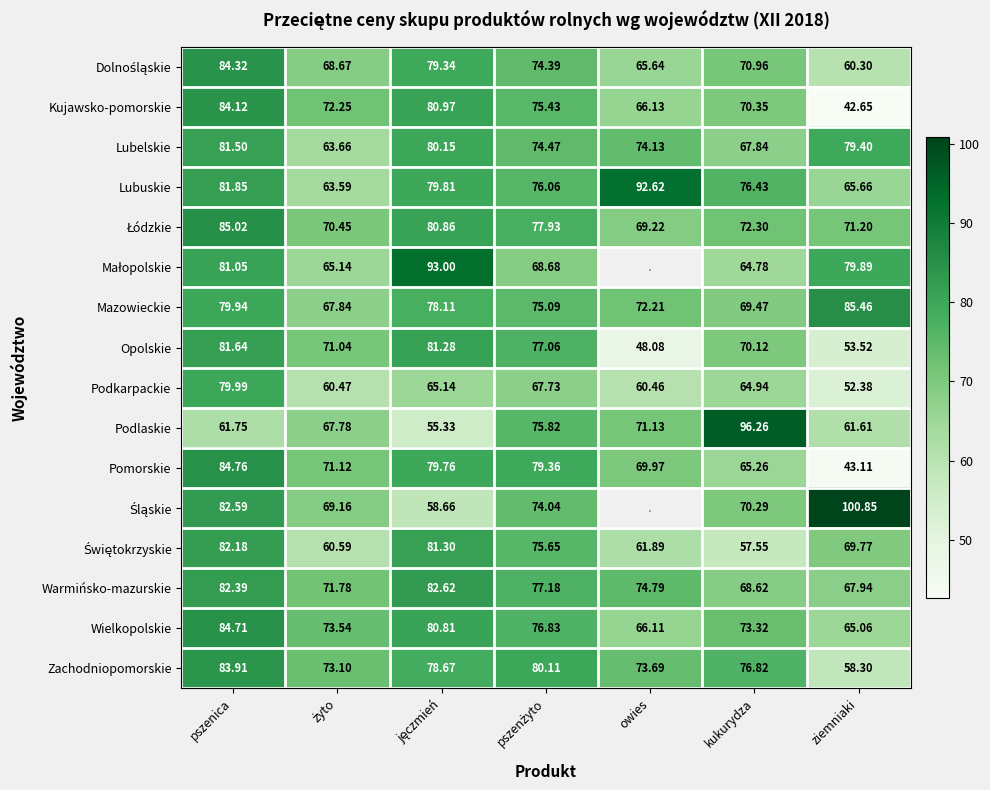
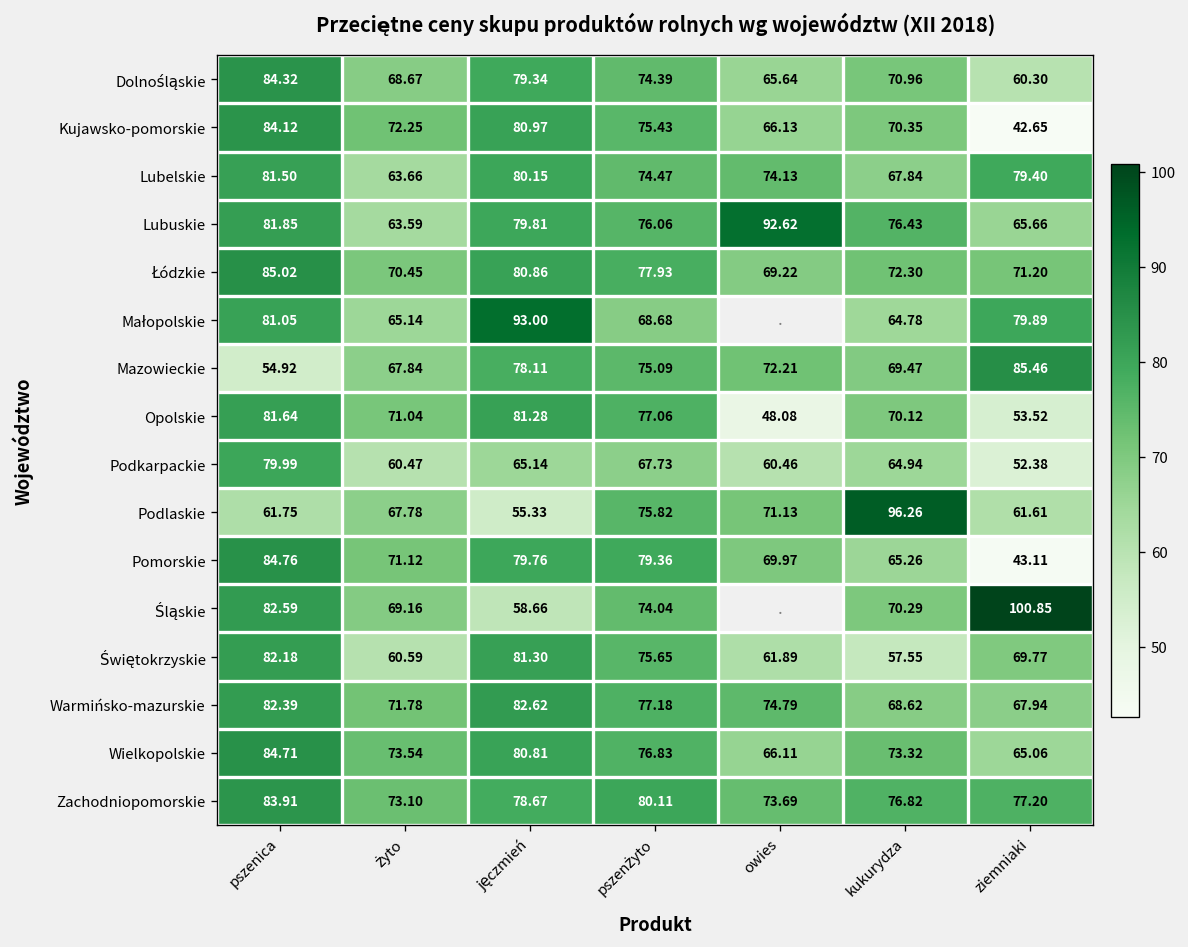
  {
    "Dolnośląskie": {
      "pszenica": 84.32,
      "żyto": 68.67,
      "jęczmień": 79.34,
      "pszenżyto": 74.39,
      "owies": 65.64,
      "kukurydza": 70.96,
      "ziemniaki": 60.30
    },
    "Kujawsko-pomorskie": {
      "pszenica": 84.12,
      "żyto": 72.25,
      "jęczmień": 80.97,
      "pszenżyto": 75.43,
      "owies": 66.13,
      "kukurydza": 70.35,
      "ziemniaki": 42.65
    },
    "Lubelskie": {
      "pszenica": 81.50,
      "żyto": 63.66,
      "jęczmień": 80.15,
      "pszenżyto": 74.47,
      "owies": 74.13,
      "kukurydza": 67.84,
      "ziemniaki": 79.40
    },
    "Lubuskie": {
      "pszenica": 81.85,
      "żyto": 63.59,
      "jęczmień": 79.81,
      "pszenżyto": 76.06,
      "owies": 92.62,
      "kukurydza": 76.43,
      "ziemniaki": 65.66
    },
    "Łódzkie": {
      "pszenica": 85.02,
      "żyto": 70.45,
      "jęczmień": 80.86,
      "pszenżyto": 77.93,
      "owies": 69.22,
      "kukurydza": 72.30,
      "ziemniaki": 71.20
    },
    "Małopolskie": {
      "pszenica": 81.05,
      "żyto": 65.14,
      "jęczmień": 93.00,
      "pszenżyto": 68.68,
      "kukurydza": 64.78,
      "ziemniaki": 79.89
    },
    "Mazowieckie": {
-     "pszenica": 79.94,
+     "pszenica": 54.92,
      "żyto": 67.84,
      "jęczmień": 78.11,
      "pszenżyto": 75.09,
      "owies": 72.21,
      "kukurydza": 69.47,
      "ziemniaki": 85.46
    },
    "Opolskie": {
      "pszenica": 81.64,
      "żyto": 71.04,
      "jęczmień": 81.28,
      "pszenżyto": 77.06,
      "owies": 48.08,
      "kukurydza": 70.12,
      "ziemniaki": 53.52
    },
    "Podkarpackie": {
      "pszenica": 79.99,
      "żyto": 60.47,
      "jęczmień": 65.14,
      "pszenżyto": 67.73,
      "owies": 60.46,
      "kukurydza": 64.94,
      "ziemniaki": 52.38
    },
    "Podlaskie": {
      "pszenica": 61.75,
      "żyto": 67.78,
      "jęczmień": 55.33,
      "pszenżyto": 75.82,
      "owies": 71.13,
      "kukurydza": 96.26,
      "ziemniaki": 61.61
    },
    "Pomorskie": {
      "pszenica": 84.76,
      "żyto": 71.12,
      "jęczmień": 79.76,
      "pszenżyto": 79.36,
      "owies": 69.97,
      "kukurydza": 65.26,
      "ziemniaki": 43.11
    },
    "Śląskie": {
      "pszenica": 82.59,
      "żyto": 69.16,
      "jęczmień": 58.66,
      "pszenżyto": 74.04,
      "kukurydza": 70.29,
      "ziemniaki": 100.85
    },
    "Świętokrzyskie": {
      "pszenica": 82.18,
      "żyto": 60.59,
      "jęczmień": 81.30,
      "pszenżyto": 75.65,
      "owies": 61.89,
      "kukurydza": 57.55,
      "ziemniaki": 69.77
    },
    "Warmińsko-mazurskie": {
      "pszenica": 82.39,
      "żyto": 71.78,
      "jęczmień": 82.62,
      "pszenżyto": 77.18,
      "owies": 74.79,
      "kukurydza": 68.62,
      "ziemniaki": 67.94
    },
    "Wielkopolskie": {
      "pszenica": 84.71,
      "żyto": 73.54,
      "jęczmień": 80.81,
      "pszenżyto": 76.83,
      "owies": 66.11,
      "kukurydza": 73.32,
      "ziemniaki": 65.06
    },
    "Zachodniopomorskie": {
      "pszenica": 83.91,
      "żyto": 73.10,
      "jęczmień": 78.67,
      "pszenżyto": 80.11,
      "owies": 73.69,
      "kukurydza": 76.82,
-     "ziemniaki": 58.30
+     "ziemniaki": 77.20
    }
  }
